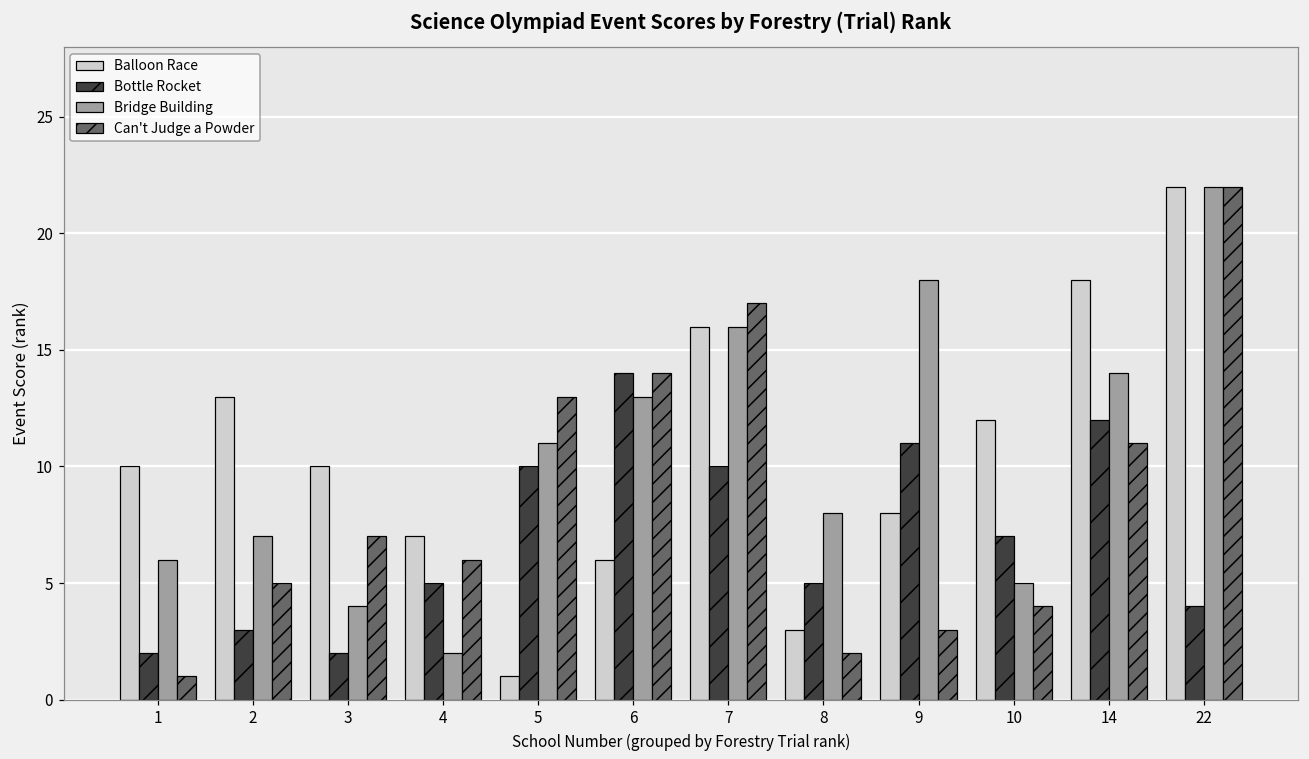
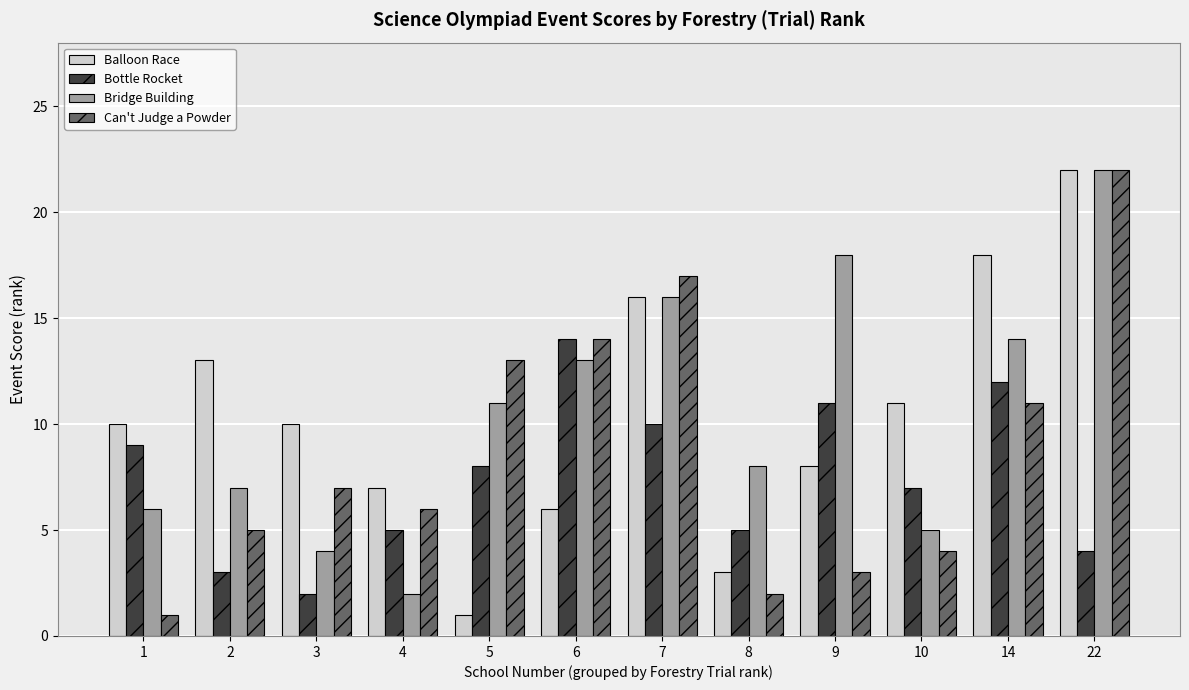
  {
    "Balloon Race": {
      "1": 10,
      "2": 13,
      "3": 10,
      "4": 7,
      "5": 1,
      "6": 6,
      "7": 16,
      "8": 3,
      "9": 8,
-     "10": 12,
+     "10": 11,
      "14": 18,
      "22": 22
    },
    "Bottle Rocket": {
-     "1": 2,
+     "1": 9,
      "2": 3,
      "3": 2,
      "4": 5,
-     "5": 10,
+     "5": 8,
      "6": 14,
      "7": 10,
      "8": 5,
      "9": 11,
      "10": 7,
      "14": 12,
      "22": 4
    },
    "Bridge Building": {
      "1": 6,
      "2": 7,
      "3": 4,
      "4": 2,
      "5": 11,
      "6": 13,
      "7": 16,
      "8": 8,
      "9": 18,
      "10": 5,
      "14": 14,
      "22": 22
    },
    "Can't Judge a Powder": {
      "1": 1,
      "2": 5,
      "3": 7,
      "4": 6,
      "5": 13,
      "6": 14,
      "7": 17,
      "8": 2,
      "9": 3,
      "10": 4,
      "14": 11,
      "22": 22
    }
  }
